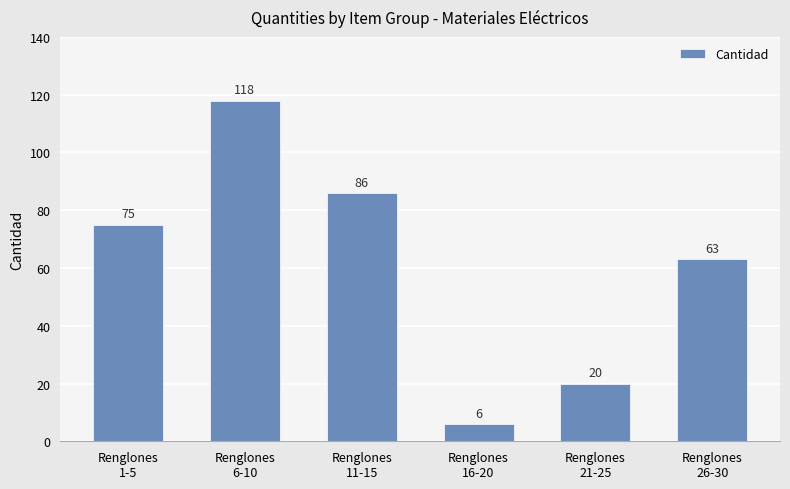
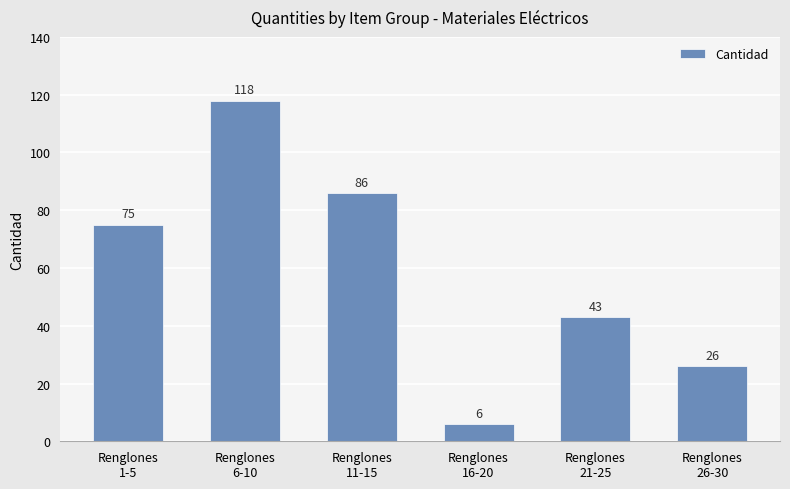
  {
    "Renglones 1-5": 75,
    "Renglones 6-10": 118,
    "Renglones 11-15": 86,
    "Renglones 16-20": 6,
-   "Renglones 21-25": 20,
-   "Renglones 26-30": 63
+   "Renglones 21-25": 43,
+   "Renglones 26-30": 26
  }
